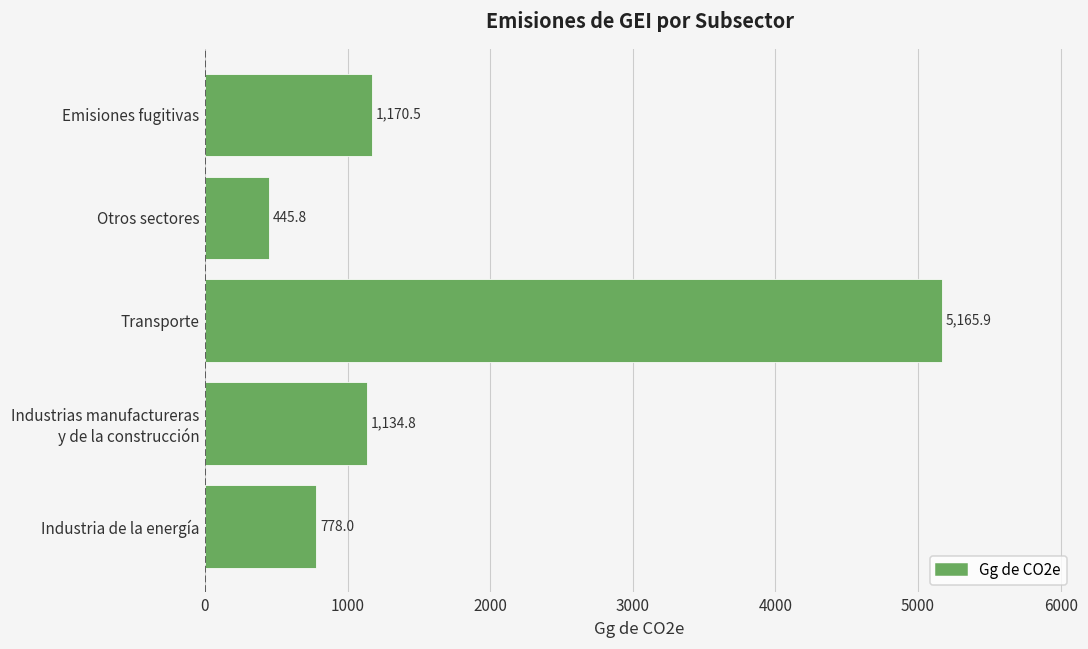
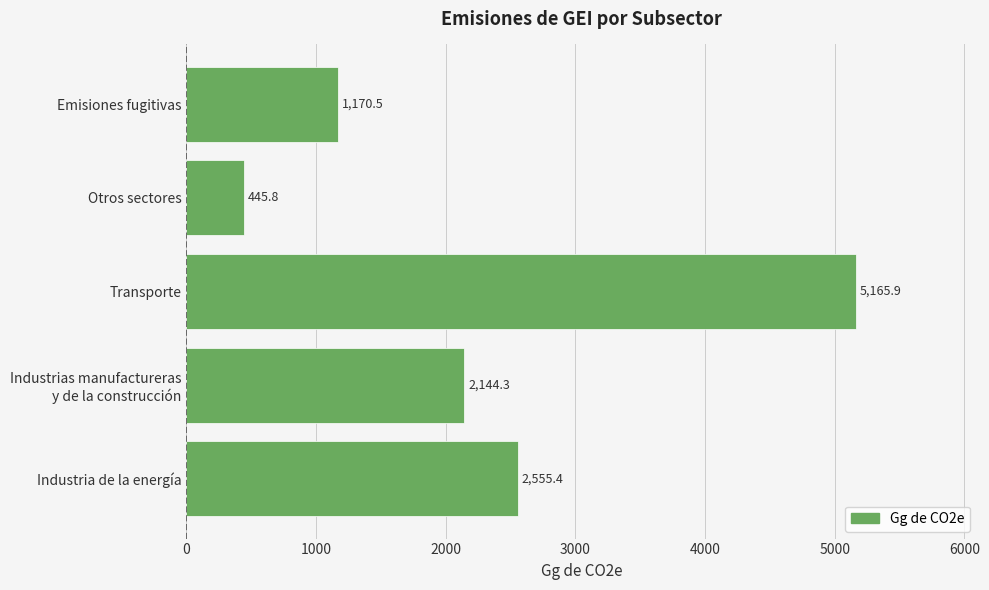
  {
    "Emisiones fugitivas": "1,170.5",
    "Otros sectores": "445.8",
    "Transporte": "5,165.9",
-   "Industrias manufactureras y de la construcción": "1,134.8",
-   "Industria de la energía": "778.0"
+   "Industrias manufactureras y de la construcción": "2,144.3",
+   "Industria de la energía": "2,555.4"
  }
